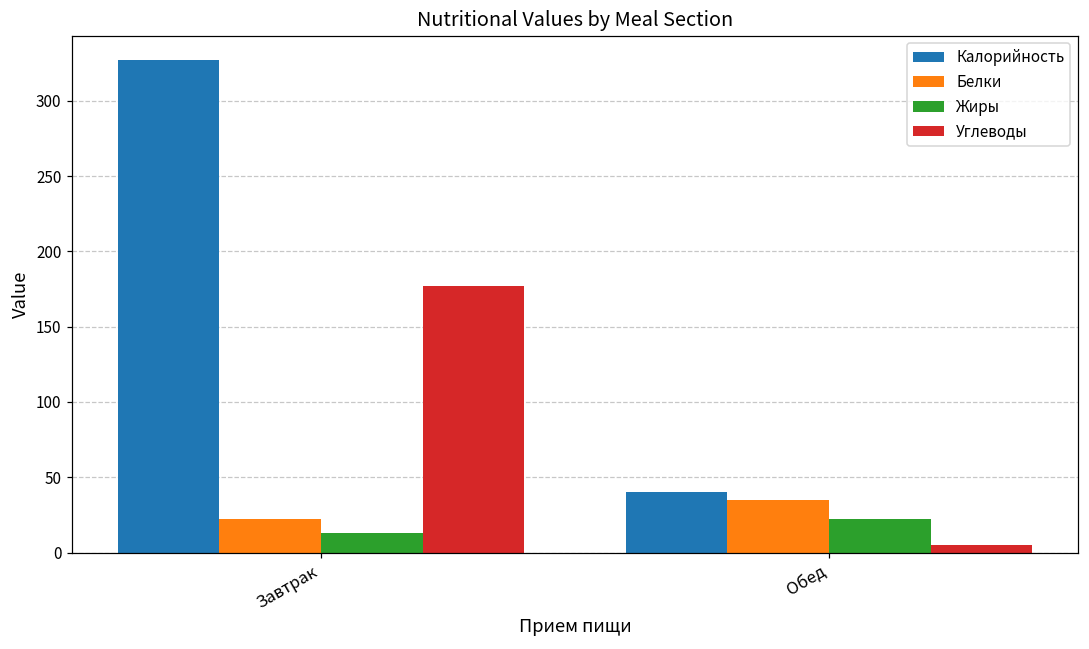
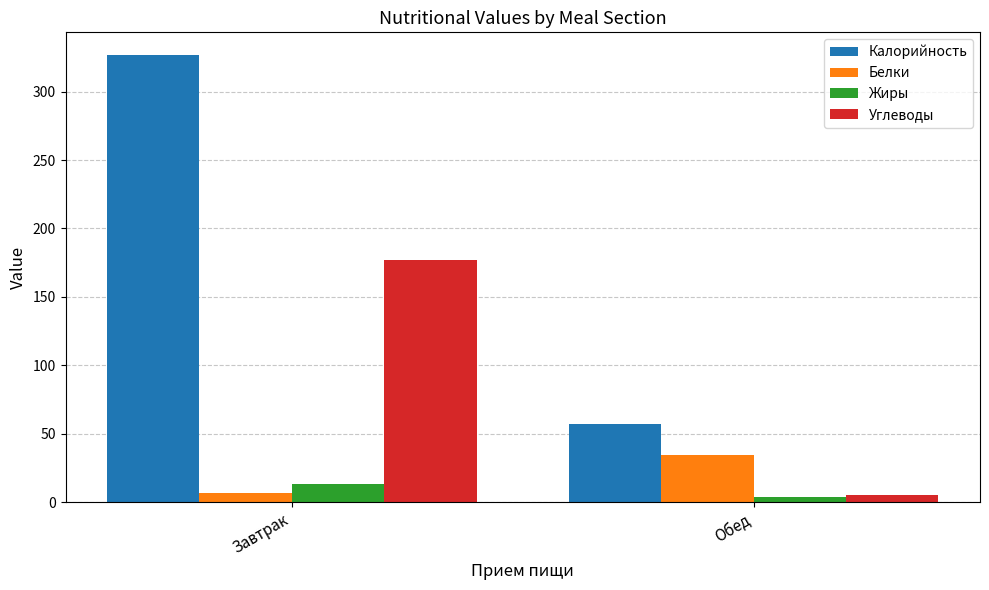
  {
    "Калорийность": {
      "Завтрак": 327,
-     "Обед": 40
+     "Обед": 57
    },
    "Белки": {
-     "Завтрак": 22,
+     "Завтрак": 7,
      "Обед": 35
    },
    "Жиры": {
      "Завтрак": 13,
-     "Обед": 23
+     "Обед": 4
    },
    "Углеводы": {
      "Завтрак": 177,
      "Обед": 5
    }
  }
